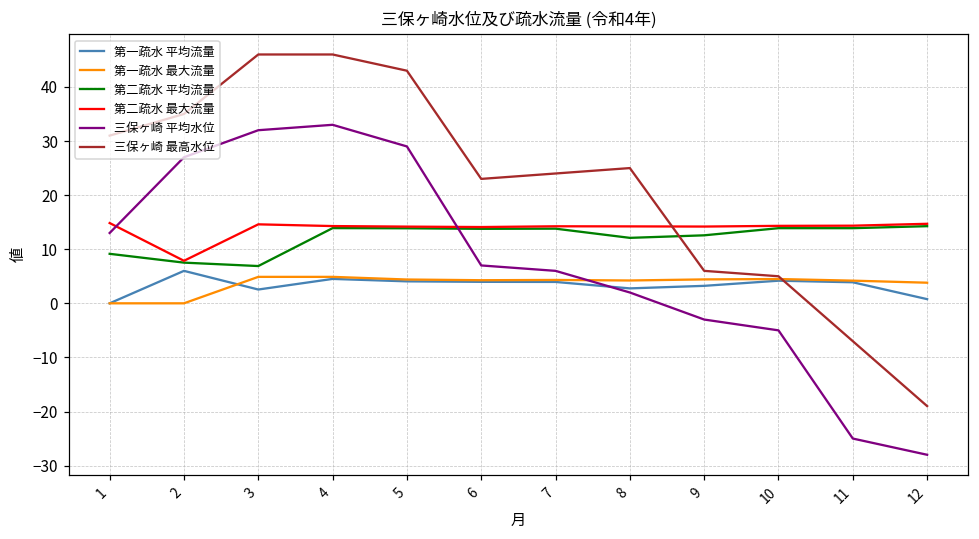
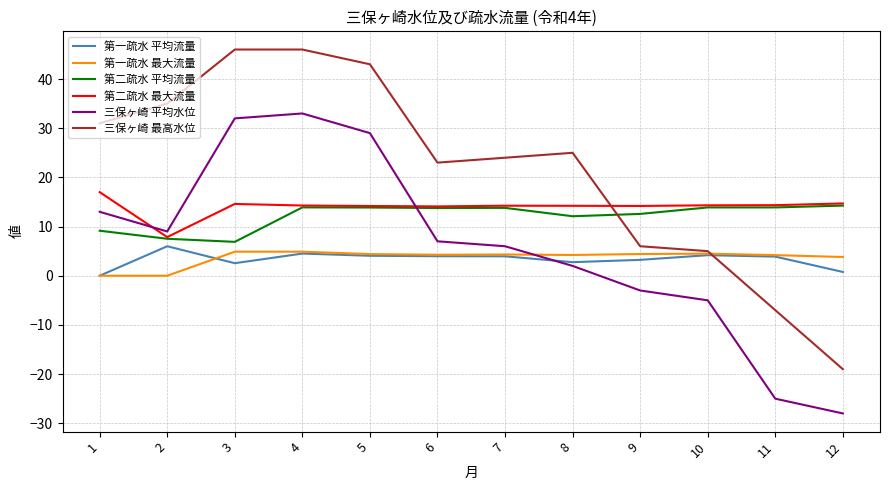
  {
    "第一疏水 平均流量": {
      "2": 6,
      "3": 3,
      "8": 3,
      "9": 3,
      "12": 1
    },
    "第一疏水 最大流量": {
      "2": 0,
      "3": 5,
      "8": 4,
      "9": 4,
      "12": 4
    },
    "第二疏水 平均流量": {
      "1": 9,
      "3": 7,
      "8": 12,
      "9": 13
    },
    "第二疏水 最大流量": {
-     "1": 15,
+     "1": 17,
      "3": 15,
      "8": 14,
      "9": 14
    },
    "三保ヶ崎 平均水位": {
      "1": 13,
-     "2": 27,
+     "2": 9,
      "3": 32,
      "4": 33,
      "5": 29,
      "6": 7,
      "7": 6,
      "8": 2,
      "9": -3,
      "10": -5,
      "11": -25,
      "12": -28
    },
    "三保ヶ崎 最高水位": {
      "3": 46,
      "4": 46,
      "5": 43,
      "6": 23,
      "7": 24,
      "8": 25,
      "9": 6,
      "11": -7,
      "12": -19
    }
  }
